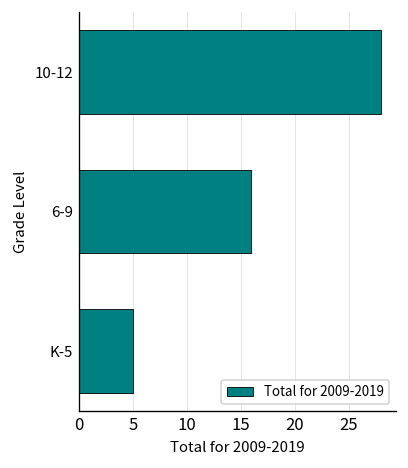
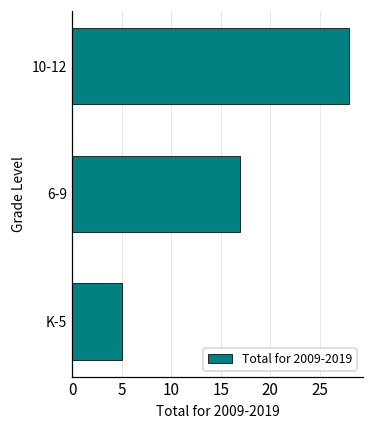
  {
    "10-12": 28,
-   "6-9": 16,
+   "6-9": 17,
    "K-5": 5
  }
